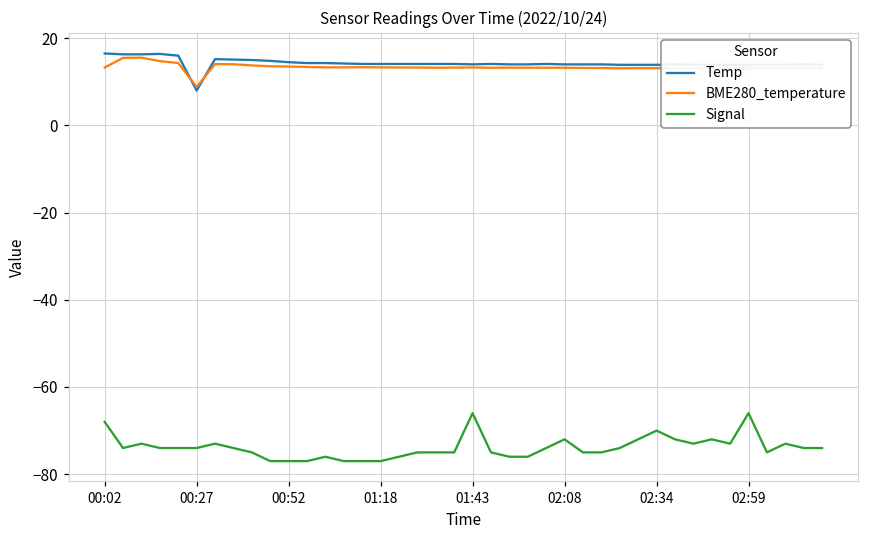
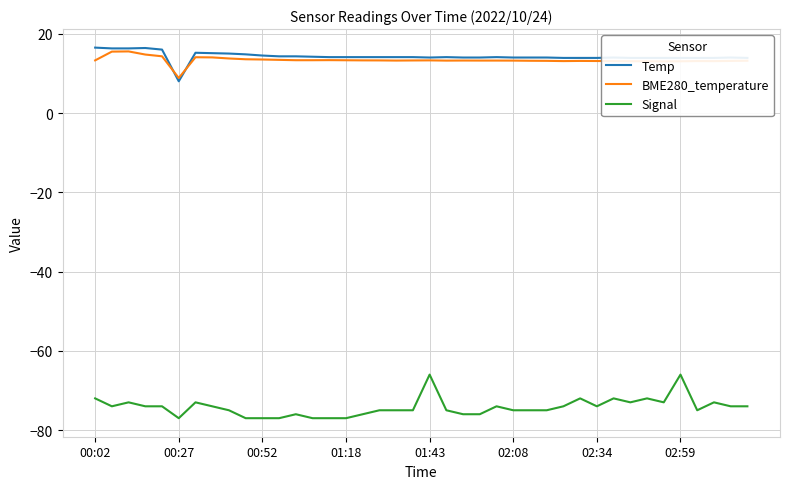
  {
    "Temp": {
      "00:02": 17,
      "00:27": 8,
      "00:52": 15,
      "01:18": 14,
      "01:43": 14,
      "02:08": 14,
      "02:34": 14
    },
    "BME280_temperature": {
      "00:02": 13,
      "00:27": 9,
      "00:52": 14,
      "01:18": 13,
      "01:43": 13,
      "02:08": 13,
      "02:34": 13
    },
    "Signal": {
-     "00:02": -68,
-     "00:27": -74,
+     "00:02": -72,
+     "00:27": -77,
      "00:52": -77,
      "01:18": -77,
      "01:43": -66,
-     "02:08": -72,
-     "02:34": -70,
+     "02:08": -75,
+     "02:34": -74,
      "02:59": -66
    }
  }
